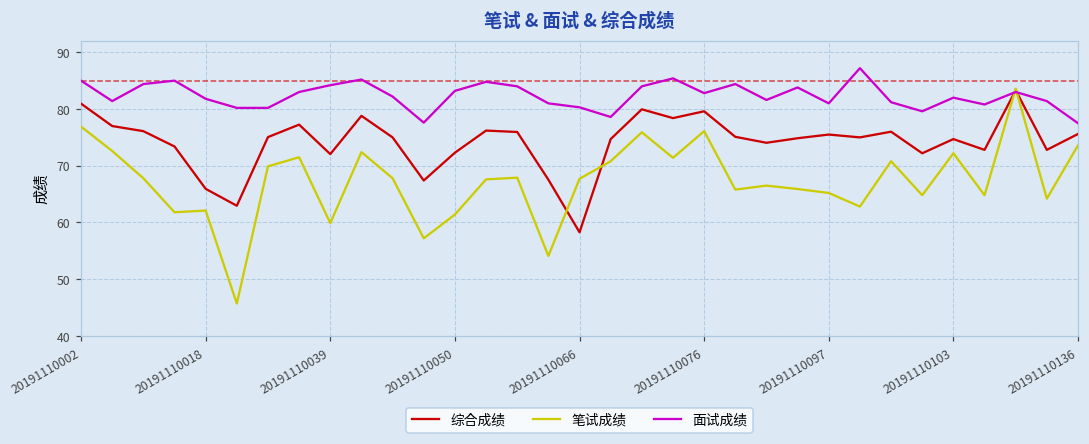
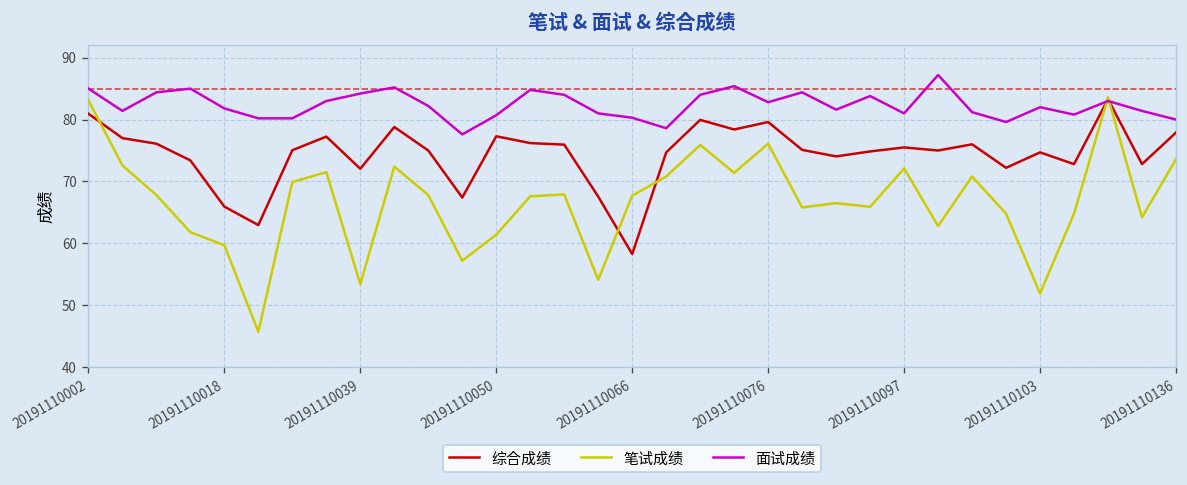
  {
    "综合成绩": {
      "20191110002": 81,
      "20191110018": 66,
      "20191110039": 72,
-     "20191110050": 72,
+     "20191110050": 77,
      "20191110066": 58,
      "20191110076": 80,
      "20191110097": 76,
      "20191110103": 75,
-     "20191110136": 76
+     "20191110136": 78
    },
    "笔试成绩": {
-     "20191110002": 77,
-     "20191110018": 62,
-     "20191110039": 60,
+     "20191110002": 83,
+     "20191110018": 60,
+     "20191110039": 53,
      "20191110050": 61,
      "20191110066": 68,
      "20191110076": 76,
-     "20191110097": 65,
-     "20191110103": 72,
+     "20191110097": 72,
+     "20191110103": 52,
      "20191110136": 74
    },
    "面试成绩": {
      "20191110002": 85,
      "20191110018": 82,
      "20191110039": 84,
-     "20191110050": 83,
+     "20191110050": 81,
      "20191110066": 80,
      "20191110076": 83,
      "20191110097": 81,
      "20191110103": 82,
-     "20191110136": 78
+     "20191110136": 80
    }
  }
